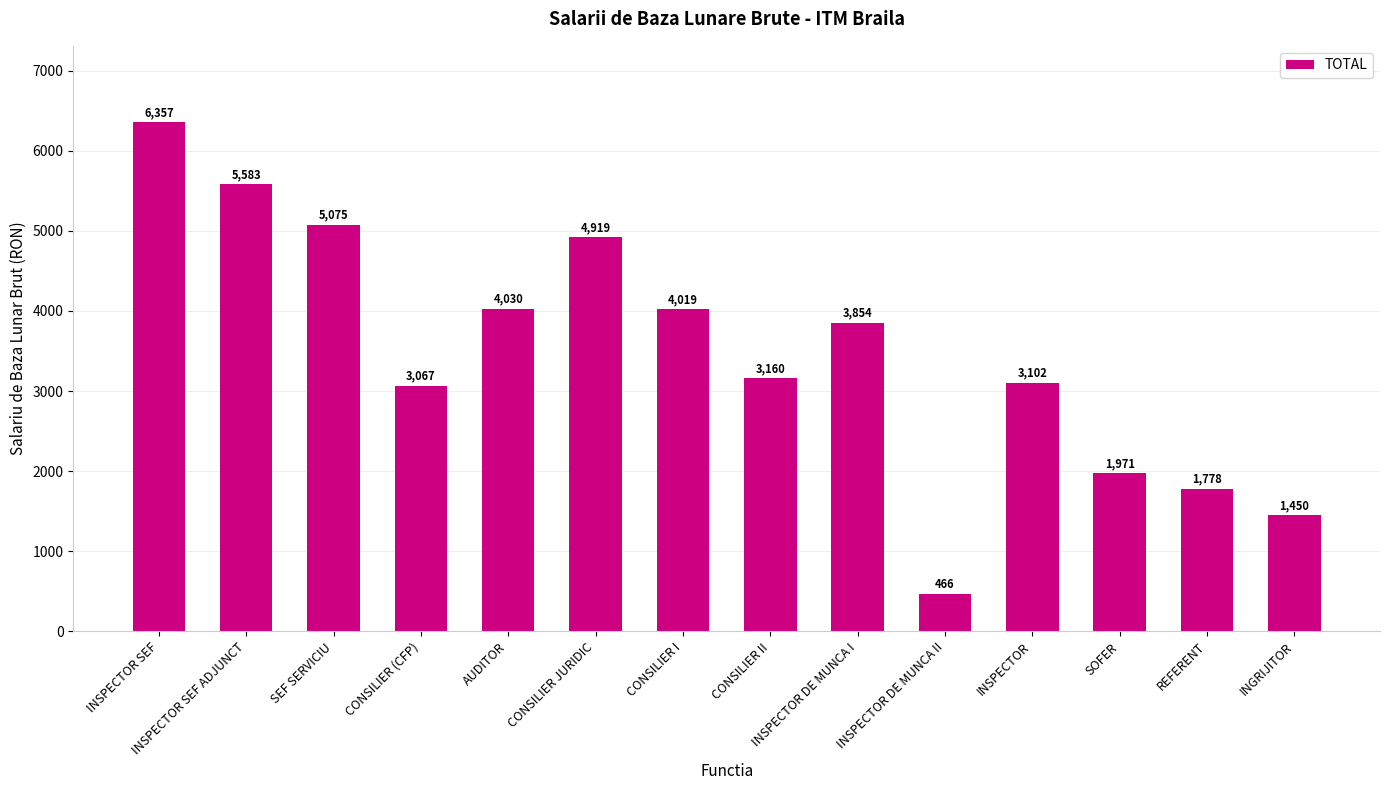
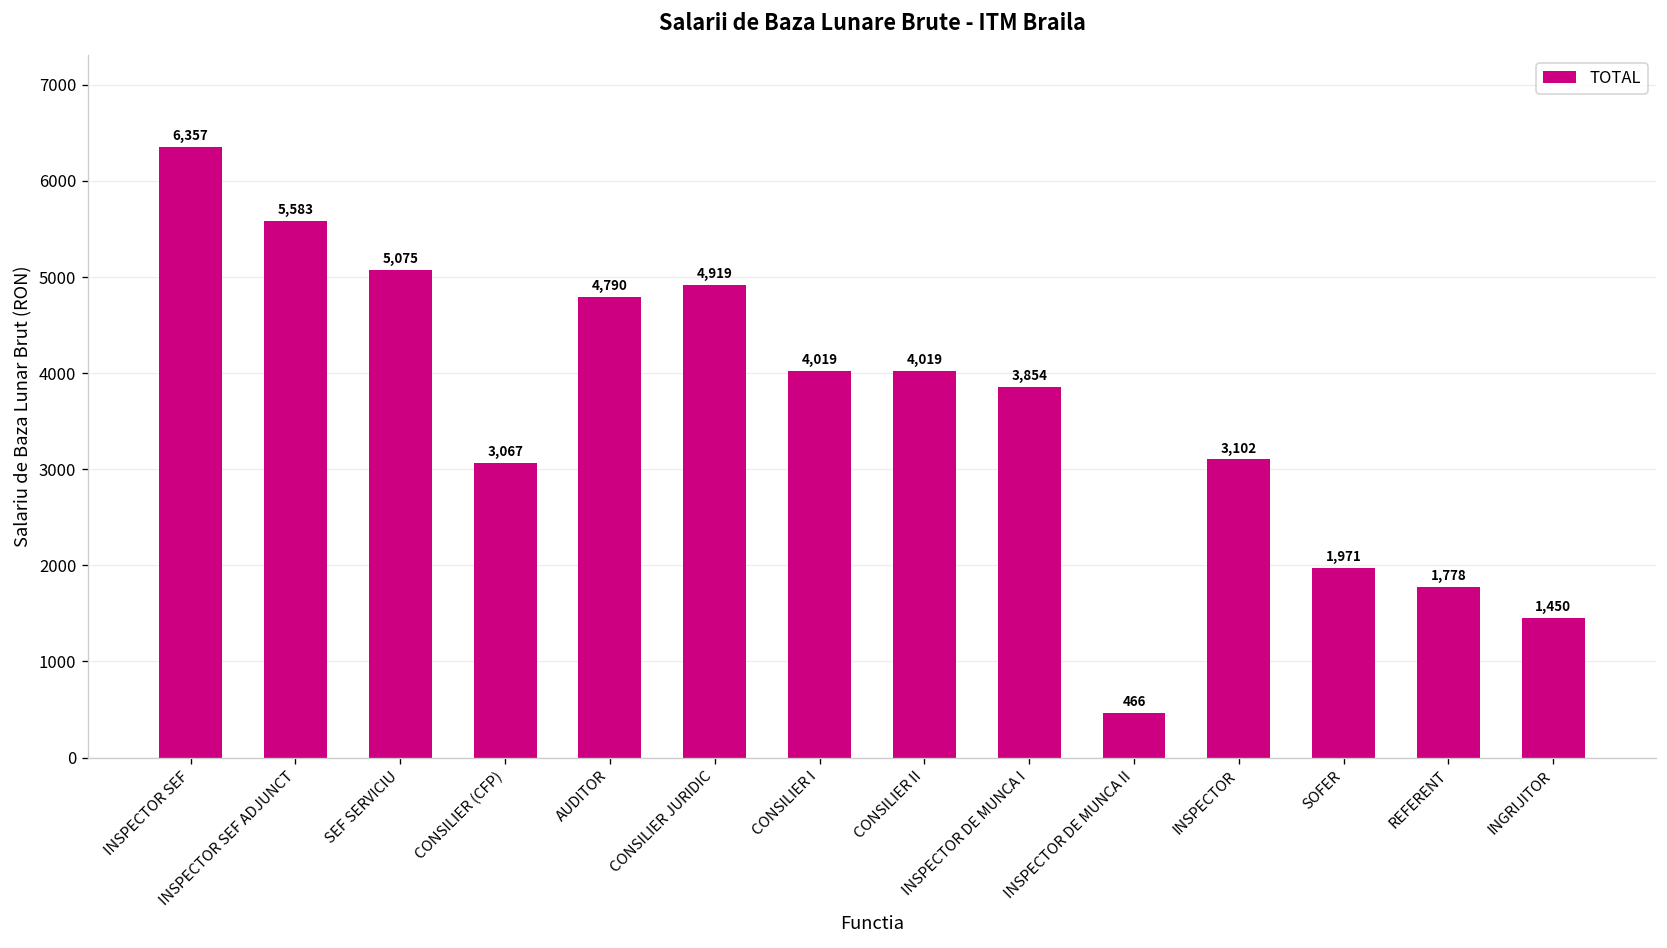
  {
    "INSPECTOR SEF": "6,357",
    "INSPECTOR SEF ADJUNCT": "5,583",
    "SEF SERVICIU": "5,075",
    "CONSILIER (CFP)": "3,067",
-   "AUDITOR": "4,030",
+   "AUDITOR": "4,790",
    "CONSILIER JURIDIC": "4,919",
    "CONSILIER I": "4,019",
-   "CONSILIER II": "3,160",
+   "CONSILIER II": "4,019",
    "INSPECTOR DE MUNCA I": "3,854",
    "INSPECTOR DE MUNCA II": "466",
    "INSPECTOR": "3,102",
    "SOFER": "1,971",
    "REFERENT": "1,778",
    "INGRIJITOR": "1,450"
  }
